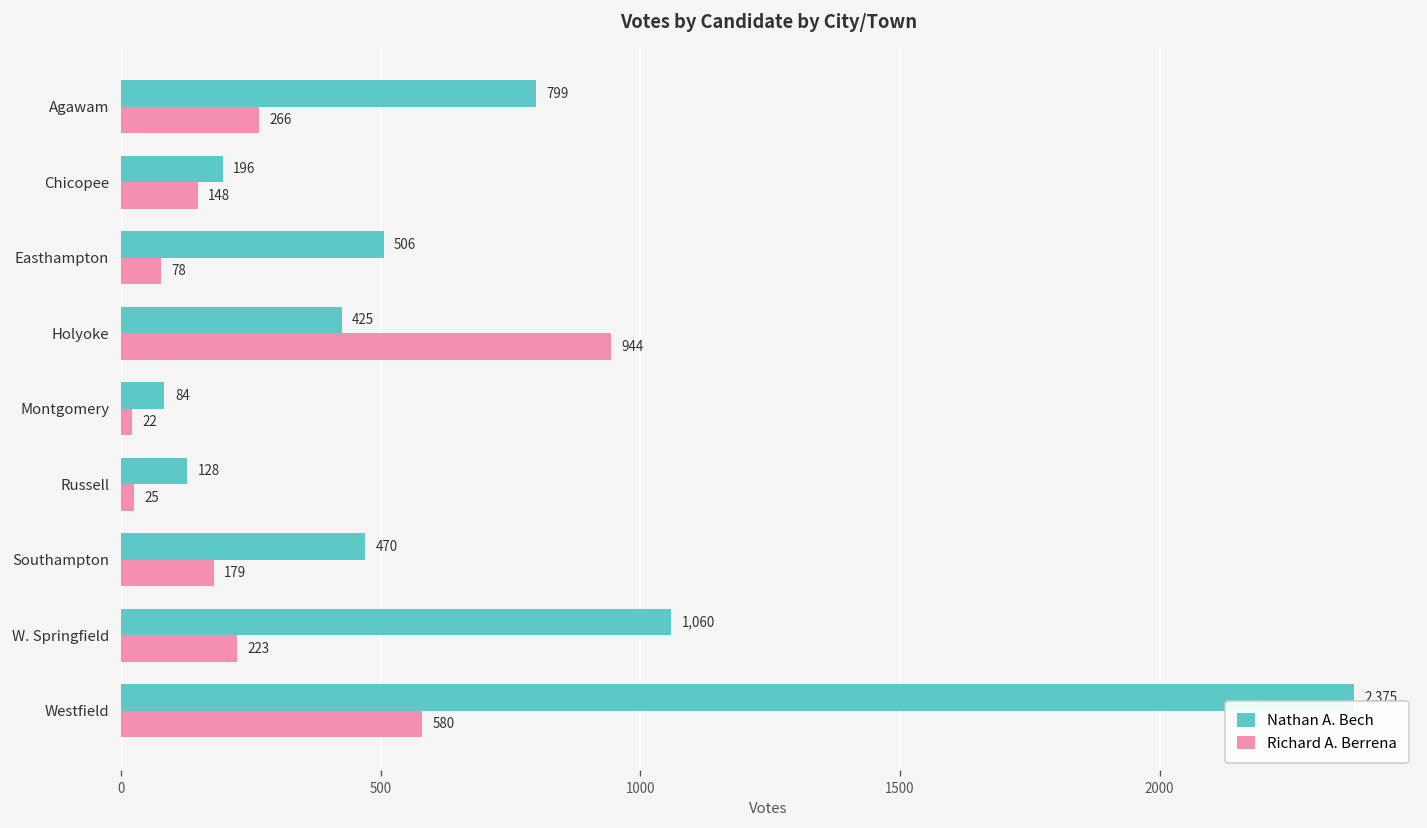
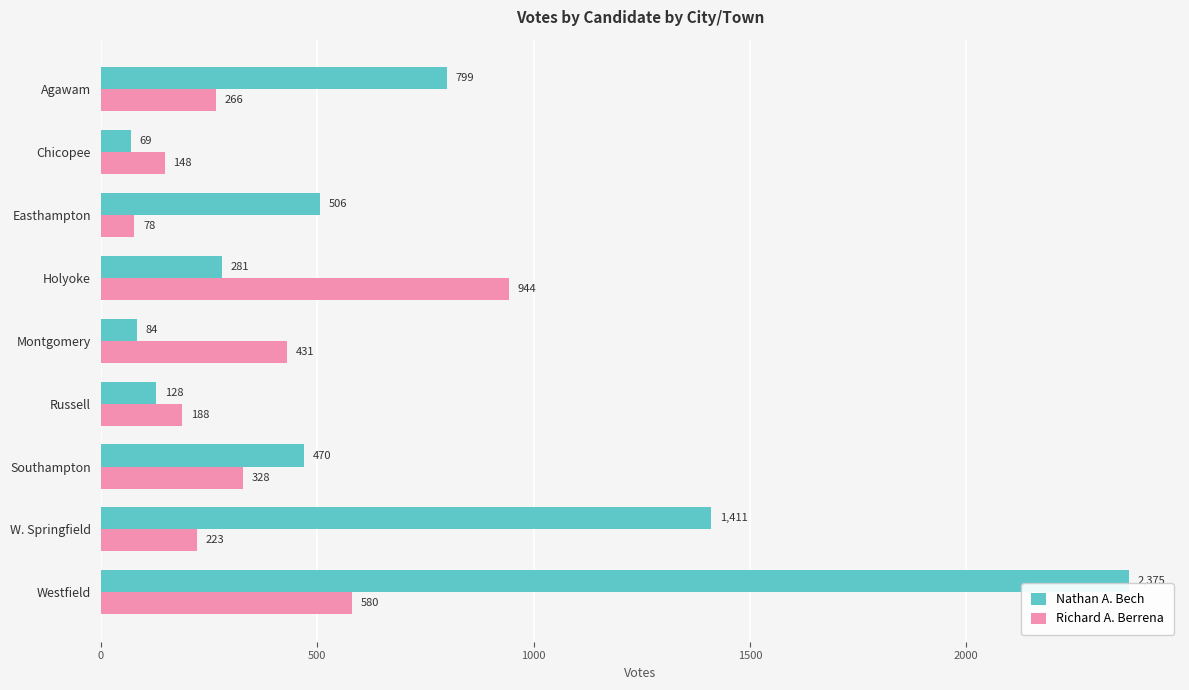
  {
    "Nathan A. Bech": {
      "Agawam": "799",
-     "Chicopee": "196",
+     "Chicopee": "69",
      "Easthampton": "506",
-     "Holyoke": "425",
+     "Holyoke": "281",
      "Montgomery": "84",
      "Russell": "128",
      "Southampton": "470",
-     "W. Springfield": "1,060"
+     "W. Springfield": "1,411"
    },
    "Richard A. Berrena": {
      "Agawam": "266",
      "Chicopee": "148",
      "Easthampton": "78",
      "Holyoke": "944",
-     "Montgomery": "22",
-     "Russell": "25",
-     "Southampton": "179",
+     "Montgomery": "431",
+     "Russell": "188",
+     "Southampton": "328",
      "W. Springfield": "223",
      "Westfield": "580"
    }
  }
